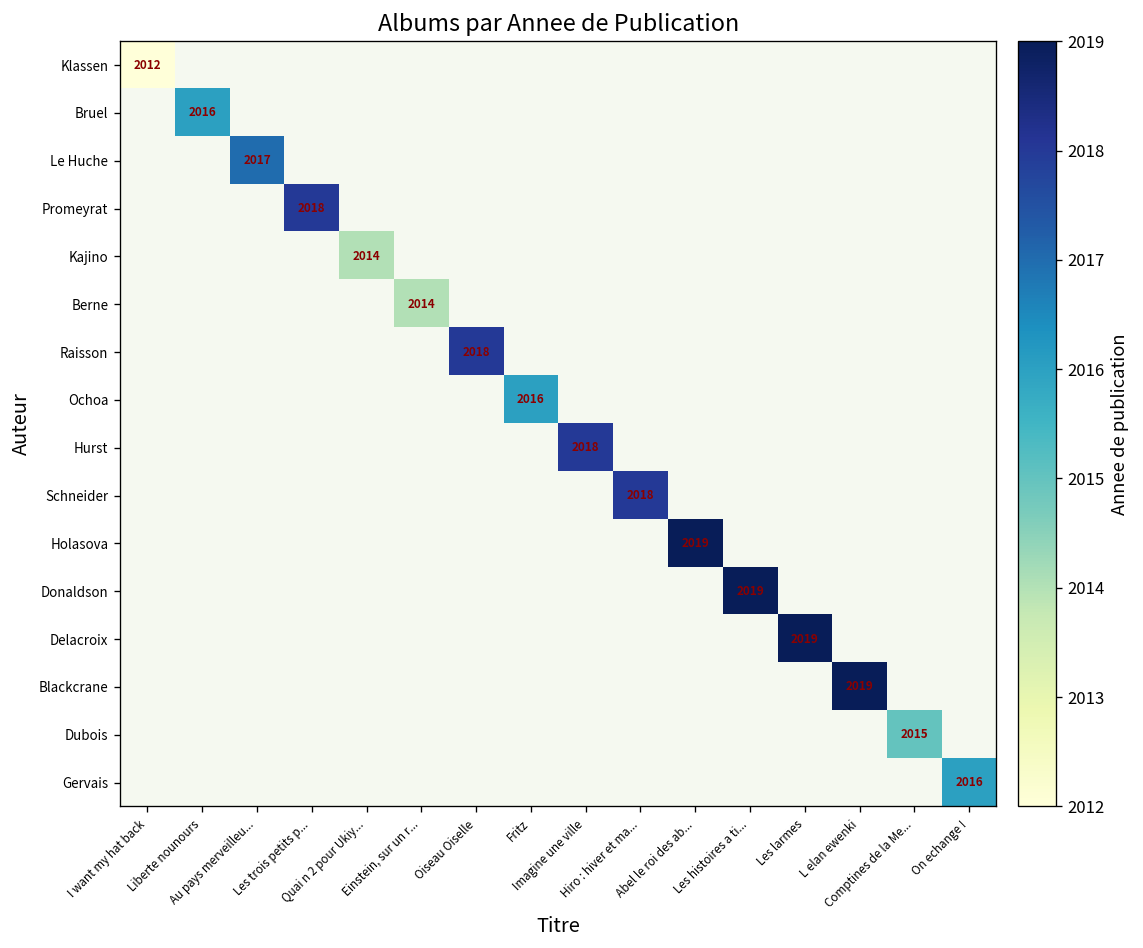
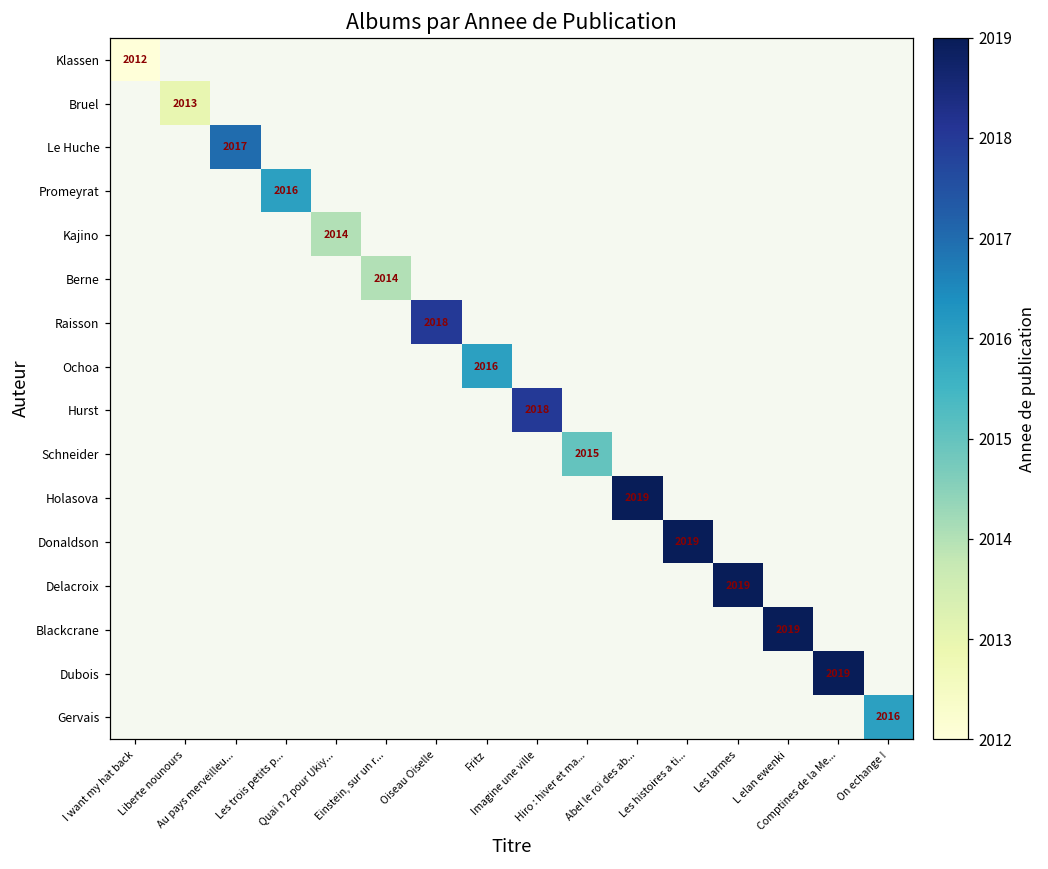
  {
    "Klassen": {
      "I want my hat back": 2012
    },
    "Bruel": {
-     "Liberte nounours": 2016
+     "Liberte nounours": 2013
    },
    "Le Huche": {
      "Au pays merveilleu...": 2017
    },
    "Promeyrat": {
-     "Les trois petits p...": 2018
+     "Les trois petits p...": 2016
    },
    "Kajino": {
      "Quai n 2 pour Ukiy...": 2014
    },
    "Berne": {
      "Einstein, sur un r...": 2014
    },
    "Raisson": {
      "Oiseau Oiselle": 2018
    },
    "Ochoa": {
      "Fritz": 2016
    },
    "Hurst": {
      "Imagine une ville": 2018
    },
    "Schneider": {
-     "Hiro : hiver et ma...": 2018
+     "Hiro : hiver et ma...": 2015
    },
    "Holasova": {
      "Abel le roi des ab...": 2019
    },
    "Donaldson": {
      "Les histoires a ti...": 2019
    },
    "Delacroix": {
      "Les larmes": 2019
    },
    "Blackcrane": {
      "L elan ewenki": 2019
    },
    "Dubois": {
-     "Comptines de la Me...": 2015
+     "Comptines de la Me...": 2019
    },
    "Gervais": {
      "On echange !": 2016
    }
  }
